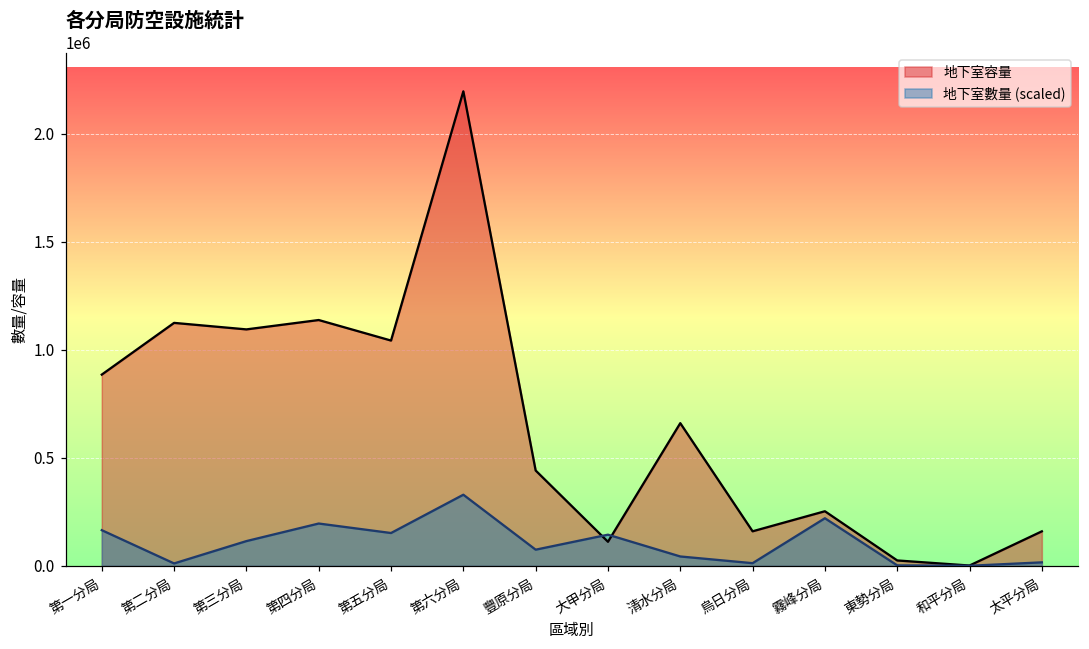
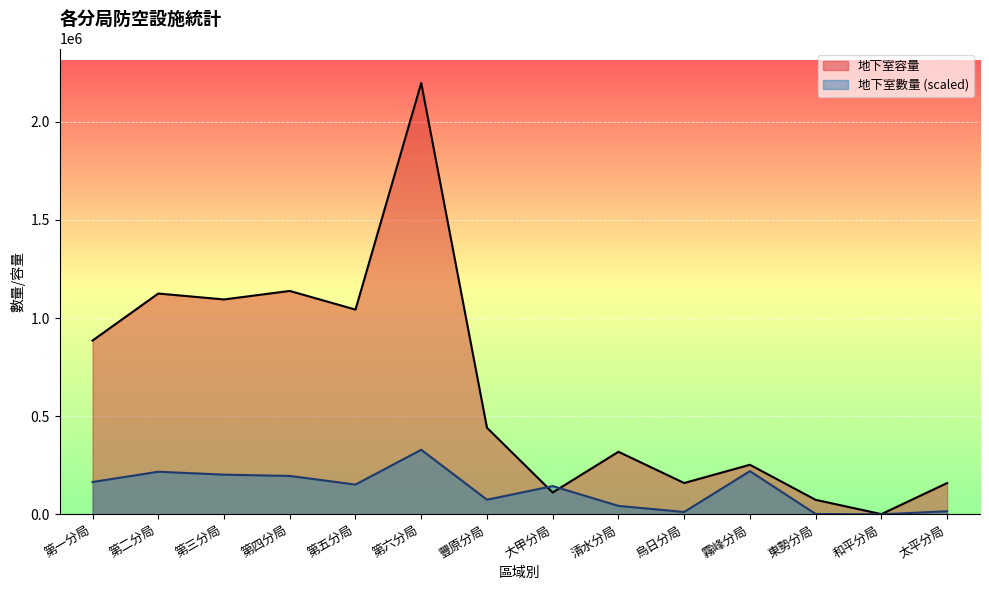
  {
    "地下室容量": {
      "第一分局": 890000,
      "第二分局": 1130000,
      "第三分局": 1090000,
      "第四分局": 1140000,
      "第五分局": 1040000,
      "第六分局": 2200000,
      "豐原分局": 440000,
      "大甲分局": 110000,
-     "清水分局": 660000,
+     "清水分局": 320000,
      "烏日分局": 160000,
      "霧峰分局": 250000,
-     "東勢分局": 30000,
+     "東勢分局": 70000,
      "太平分局": 160000
    },
    "地下室數量 (scaled)": {
      "第一分局": 170000,
-     "第二分局": 10000,
-     "第三分局": 110000,
+     "第二分局": 220000,
+     "第三分局": 200000,
      "第四分局": 200000,
      "第五分局": 150000,
      "第六分局": 330000,
      "豐原分局": 80000,
      "大甲分局": 140000,
      "清水分局": 40000,
      "烏日分局": 10000,
      "霧峰分局": 220000,
      "東勢分局": 0,
      "太平分局": 20000
    }
  }
